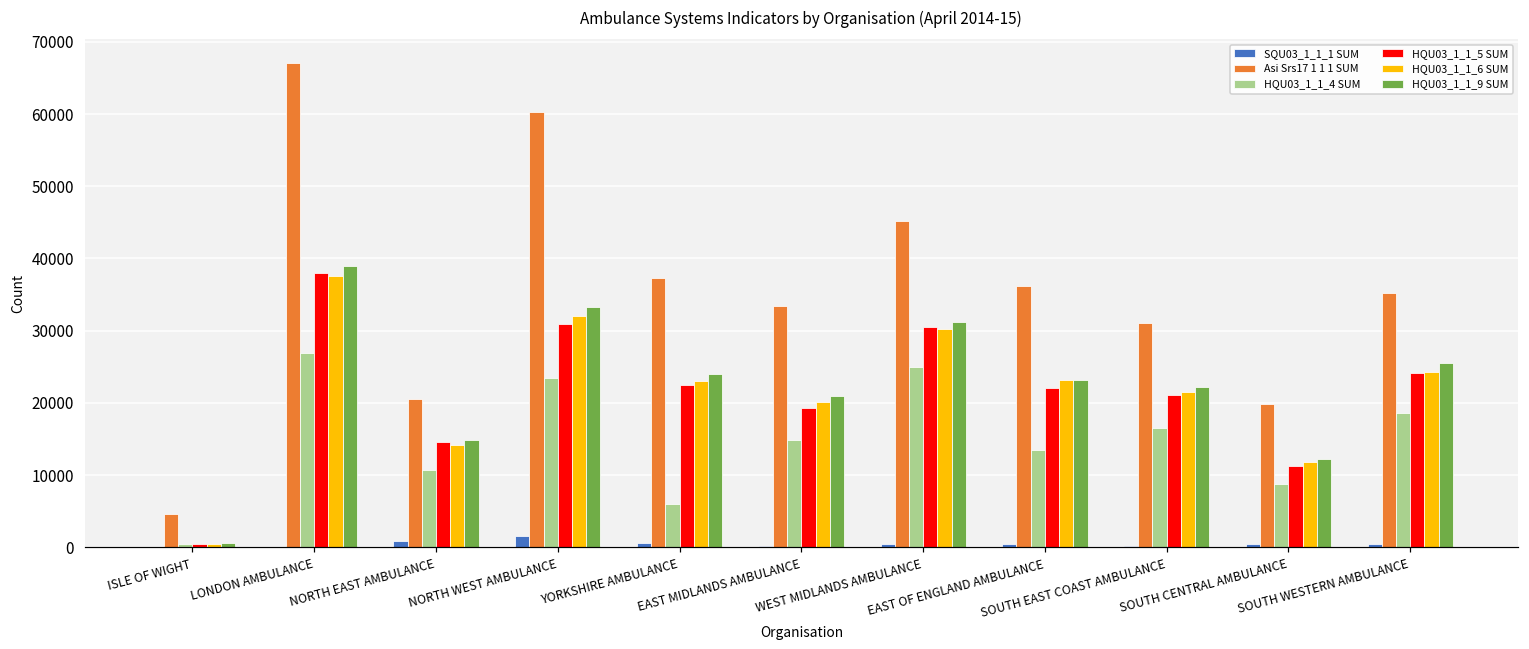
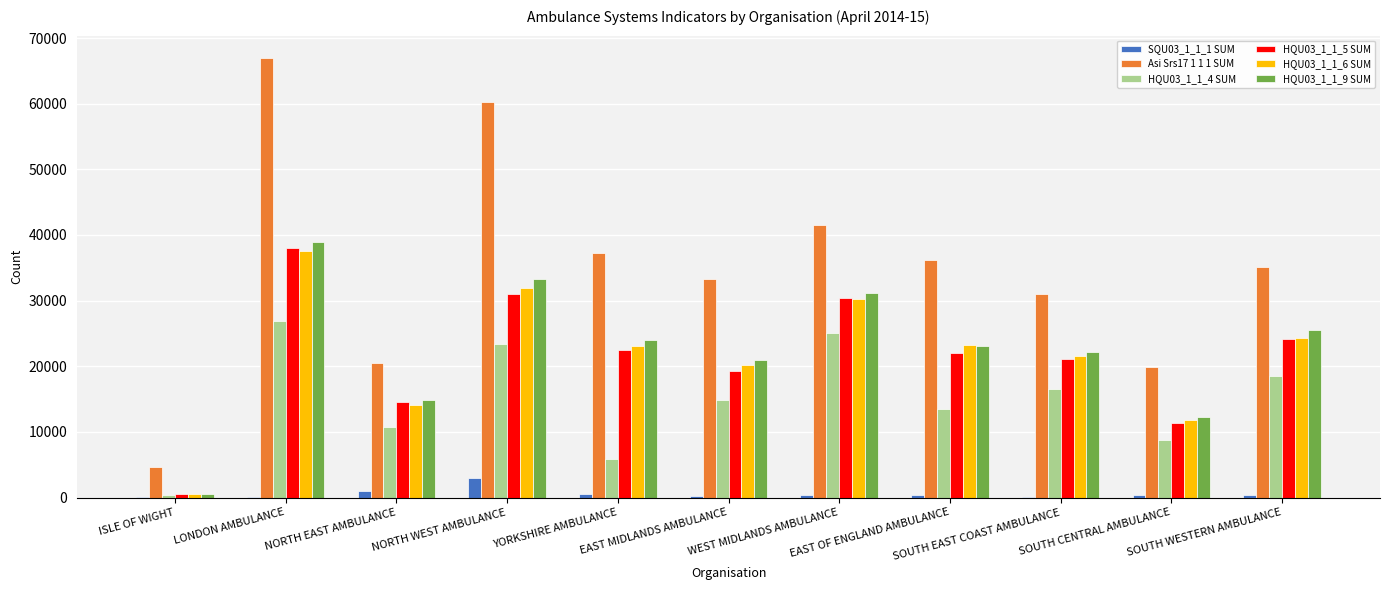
  {
    "SQU03_1_1_1 SUM": {
      "NORTH EAST AMBULANCE": 1000,
-     "NORTH WEST AMBULANCE": 2000,
+     "NORTH WEST AMBULANCE": 3000,
      "YORKSHIRE AMBULANCE": 1000,
      "WEST MIDLANDS AMBULANCE": 0,
      "EAST OF ENGLAND AMBULANCE": 0,
      "SOUTH CENTRAL AMBULANCE": 0,
      "SOUTH WESTERN AMBULANCE": 0
    },
    "Asi Srs17 1 1 1 SUM": {
      "ISLE OF WIGHT": 5000,
      "LONDON AMBULANCE": 67000,
      "NORTH EAST AMBULANCE": 20000,
      "NORTH WEST AMBULANCE": 60000,
      "YORKSHIRE AMBULANCE": 37000,
      "EAST MIDLANDS AMBULANCE": 33000,
-     "WEST MIDLANDS AMBULANCE": 45000,
+     "WEST MIDLANDS AMBULANCE": 42000,
      "EAST OF ENGLAND AMBULANCE": 36000,
      "SOUTH EAST COAST AMBULANCE": 31000,
      "SOUTH CENTRAL AMBULANCE": 20000,
      "SOUTH WESTERN AMBULANCE": 35000
    },
    "HQU03_1_1_4 SUM": {
      "ISLE OF WIGHT": 0,
      "LONDON AMBULANCE": 27000,
      "NORTH EAST AMBULANCE": 11000,
      "NORTH WEST AMBULANCE": 23000,
      "YORKSHIRE AMBULANCE": 6000,
      "EAST MIDLANDS AMBULANCE": 15000,
      "WEST MIDLANDS AMBULANCE": 25000,
      "EAST OF ENGLAND AMBULANCE": 14000,
      "SOUTH EAST COAST AMBULANCE": 17000,
      "SOUTH CENTRAL AMBULANCE": 9000,
      "SOUTH WESTERN AMBULANCE": 19000
    },
    "HQU03_1_1_5 SUM": {
      "ISLE OF WIGHT": 1000,
      "LONDON AMBULANCE": 38000,
      "NORTH EAST AMBULANCE": 15000,
      "NORTH WEST AMBULANCE": 31000,
      "YORKSHIRE AMBULANCE": 22000,
      "EAST MIDLANDS AMBULANCE": 19000,
      "WEST MIDLANDS AMBULANCE": 30000,
      "EAST OF ENGLAND AMBULANCE": 22000,
      "SOUTH EAST COAST AMBULANCE": 21000,
      "SOUTH CENTRAL AMBULANCE": 11000,
      "SOUTH WESTERN AMBULANCE": 24000
    },
    "HQU03_1_1_6 SUM": {
      "ISLE OF WIGHT": 1000,
      "LONDON AMBULANCE": 38000,
      "NORTH EAST AMBULANCE": 14000,
      "NORTH WEST AMBULANCE": 32000,
      "YORKSHIRE AMBULANCE": 23000,
      "EAST MIDLANDS AMBULANCE": 20000,
      "WEST MIDLANDS AMBULANCE": 30000,
      "EAST OF ENGLAND AMBULANCE": 23000,
      "SOUTH EAST COAST AMBULANCE": 22000,
      "SOUTH CENTRAL AMBULANCE": 12000,
      "SOUTH WESTERN AMBULANCE": 24000
    },
    "HQU03_1_1_9 SUM": {
      "ISLE OF WIGHT": 1000,
      "LONDON AMBULANCE": 39000,
      "NORTH EAST AMBULANCE": 15000,
      "NORTH WEST AMBULANCE": 33000,
      "YORKSHIRE AMBULANCE": 24000,
      "EAST MIDLANDS AMBULANCE": 21000,
      "WEST MIDLANDS AMBULANCE": 31000,
      "EAST OF ENGLAND AMBULANCE": 23000,
      "SOUTH EAST COAST AMBULANCE": 22000,
      "SOUTH CENTRAL AMBULANCE": 12000,
      "SOUTH WESTERN AMBULANCE": 25000
    }
  }
